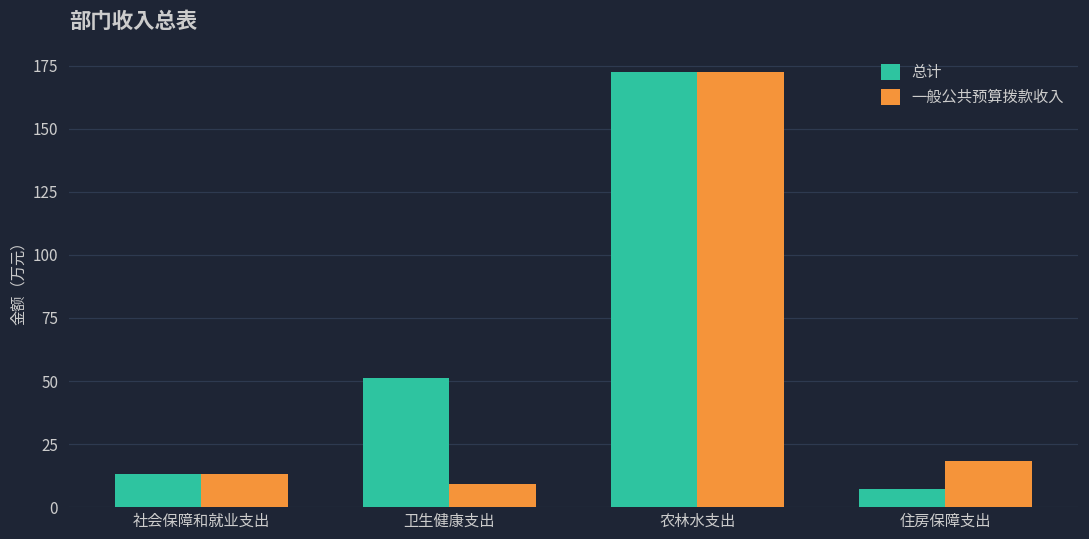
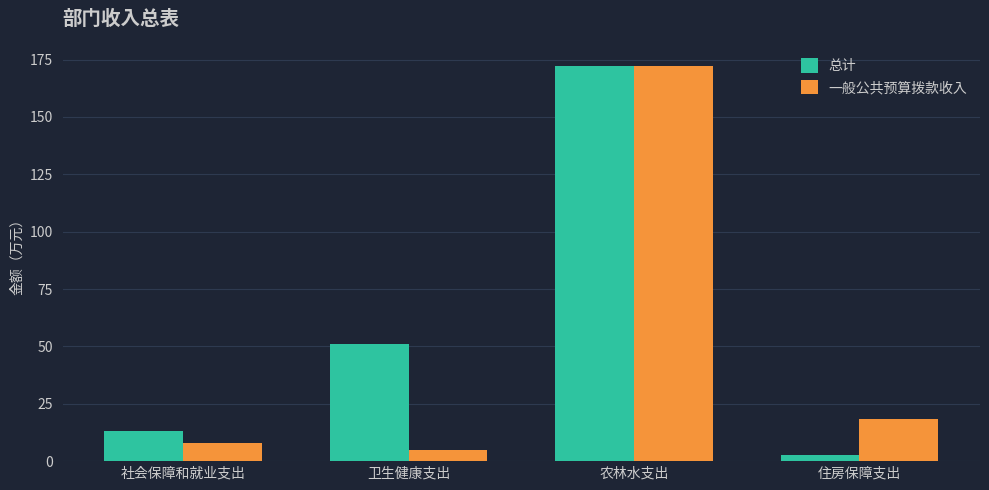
  {
    "总计": {
      "社会保障和就业支出": 13,
      "卫生健康支出": 51,
      "农林水支出": 172,
-     "住房保障支出": 7
+     "住房保障支出": 2
    },
    "一般公共预算拨款收入": {
-     "社会保障和就业支出": 13,
-     "卫生健康支出": 9,
+     "社会保障和就业支出": 8,
+     "卫生健康支出": 5,
      "农林水支出": 172,
      "住房保障支出": 18
    }
  }
